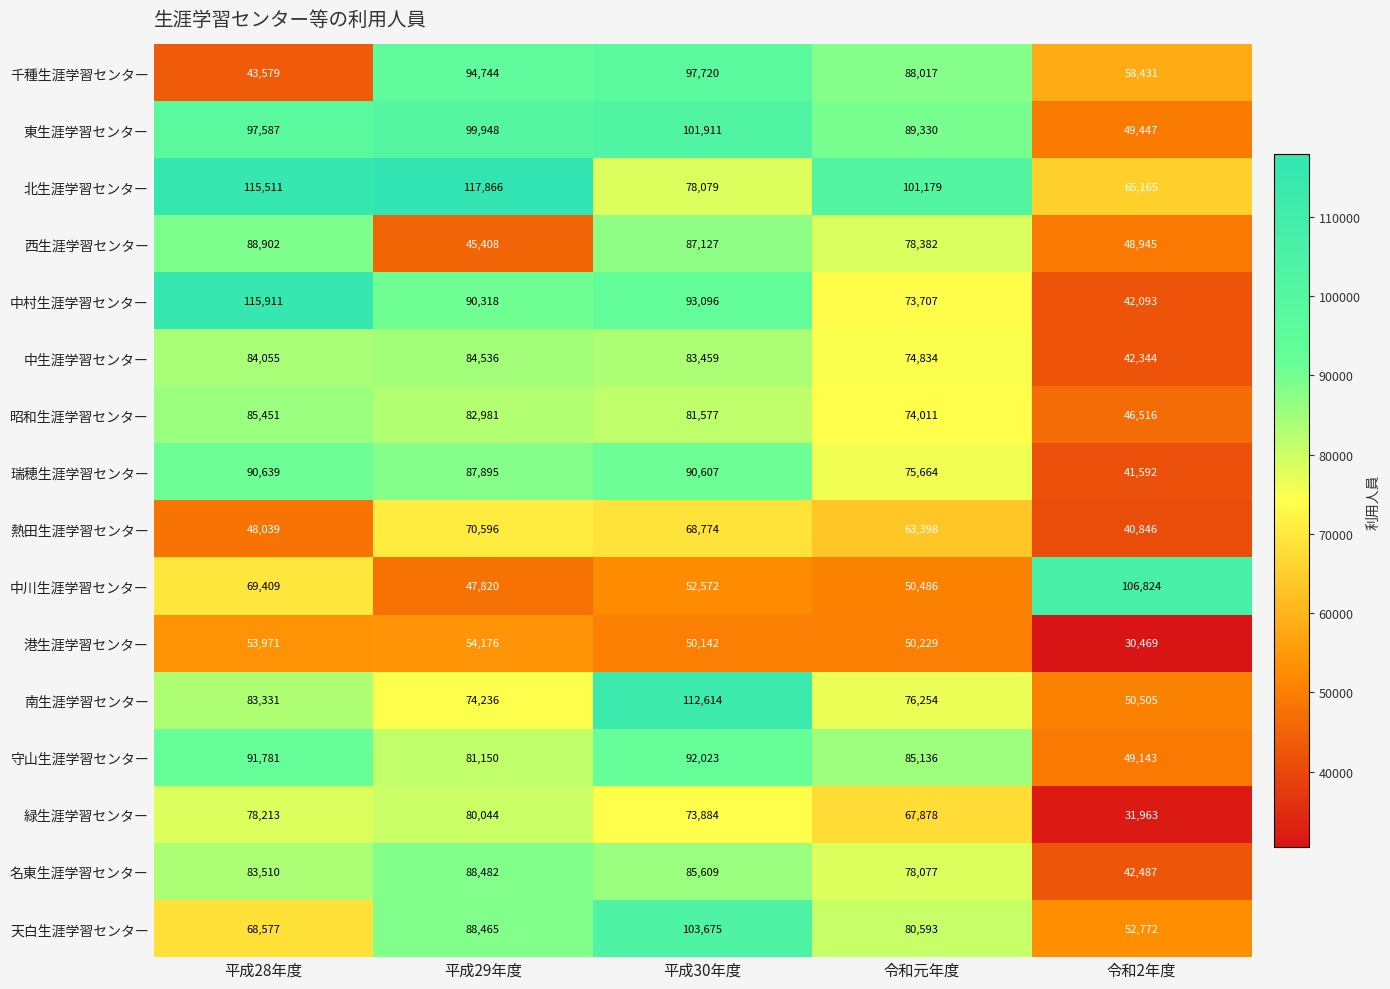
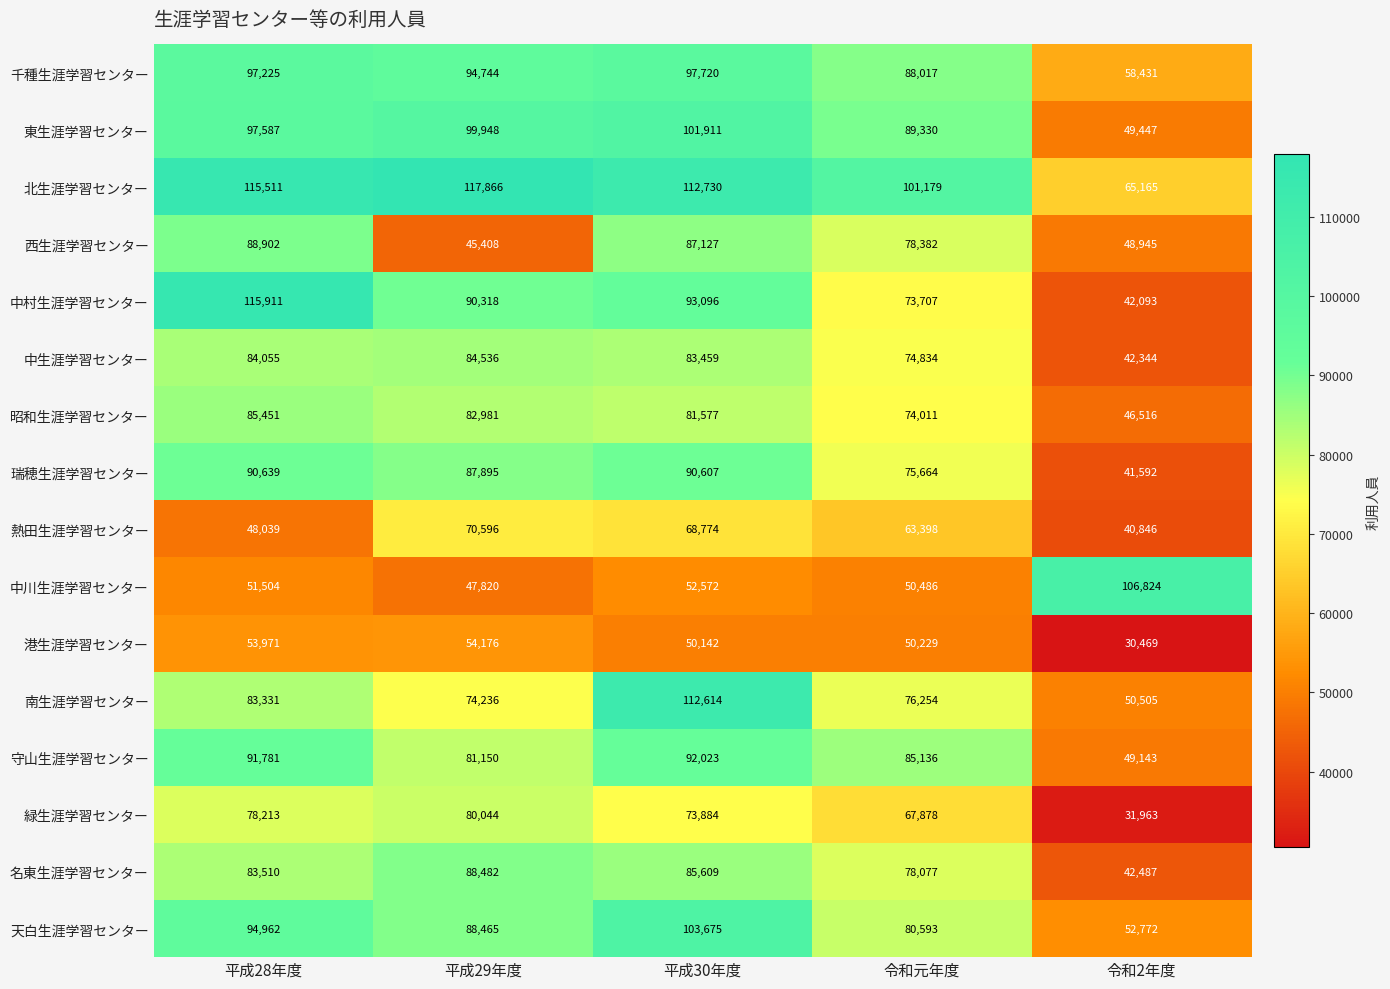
  {
    "千種生涯学習センター": {
-     "平成28年度": "43,579",
+     "平成28年度": "97,225",
      "平成29年度": "94,744",
      "平成30年度": "97,720",
      "令和元年度": "88,017",
      "令和2年度": "58,431"
    },
    "東生涯学習センター": {
      "平成28年度": "97,587",
      "平成29年度": "99,948",
      "平成30年度": "101,911",
      "令和元年度": "89,330",
      "令和2年度": "49,447"
    },
    "北生涯学習センター": {
      "平成28年度": "115,511",
      "平成29年度": "117,866",
-     "平成30年度": "78,079",
+     "平成30年度": "112,730",
      "令和元年度": "101,179",
      "令和2年度": "65,165"
    },
    "西生涯学習センター": {
      "平成28年度": "88,902",
      "平成29年度": "45,408",
      "平成30年度": "87,127",
      "令和元年度": "78,382",
      "令和2年度": "48,945"
    },
    "中村生涯学習センター": {
      "平成28年度": "115,911",
      "平成29年度": "90,318",
      "平成30年度": "93,096",
      "令和元年度": "73,707",
      "令和2年度": "42,093"
    },
    "中生涯学習センター": {
      "平成28年度": "84,055",
      "平成29年度": "84,536",
      "平成30年度": "83,459",
      "令和元年度": "74,834",
      "令和2年度": "42,344"
    },
    "昭和生涯学習センター": {
      "平成28年度": "85,451",
      "平成29年度": "82,981",
      "平成30年度": "81,577",
      "令和元年度": "74,011",
      "令和2年度": "46,516"
    },
    "瑞穂生涯学習センター": {
      "平成28年度": "90,639",
      "平成29年度": "87,895",
      "平成30年度": "90,607",
      "令和元年度": "75,664",
      "令和2年度": "41,592"
    },
    "熱田生涯学習センター": {
      "平成28年度": "48,039",
      "平成29年度": "70,596",
      "平成30年度": "68,774",
      "令和元年度": "63,398",
      "令和2年度": "40,846"
    },
    "中川生涯学習センター": {
-     "平成28年度": "69,409",
+     "平成28年度": "51,504",
      "平成29年度": "47,820",
      "平成30年度": "52,572",
      "令和元年度": "50,486",
      "令和2年度": "106,824"
    },
    "港生涯学習センター": {
      "平成28年度": "53,971",
      "平成29年度": "54,176",
      "平成30年度": "50,142",
      "令和元年度": "50,229",
      "令和2年度": "30,469"
    },
    "南生涯学習センター": {
      "平成28年度": "83,331",
      "平成29年度": "74,236",
      "平成30年度": "112,614",
      "令和元年度": "76,254",
      "令和2年度": "50,505"
    },
    "守山生涯学習センター": {
      "平成28年度": "91,781",
      "平成29年度": "81,150",
      "平成30年度": "92,023",
      "令和元年度": "85,136",
      "令和2年度": "49,143"
    },
    "緑生涯学習センター": {
      "平成28年度": "78,213",
      "平成29年度": "80,044",
      "平成30年度": "73,884",
      "令和元年度": "67,878",
      "令和2年度": "31,963"
    },
    "名東生涯学習センター": {
      "平成28年度": "83,510",
      "平成29年度": "88,482",
      "平成30年度": "85,609",
      "令和元年度": "78,077",
      "令和2年度": "42,487"
    },
    "天白生涯学習センター": {
-     "平成28年度": "68,577",
+     "平成28年度": "94,962",
      "平成29年度": "88,465",
      "平成30年度": "103,675",
      "令和元年度": "80,593",
      "令和2年度": "52,772"
    }
  }
